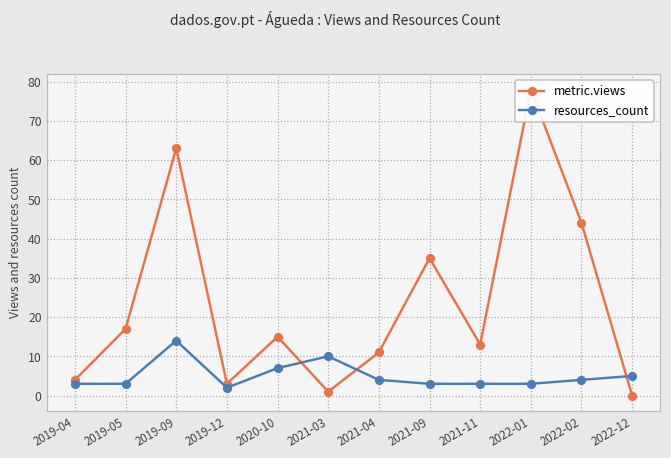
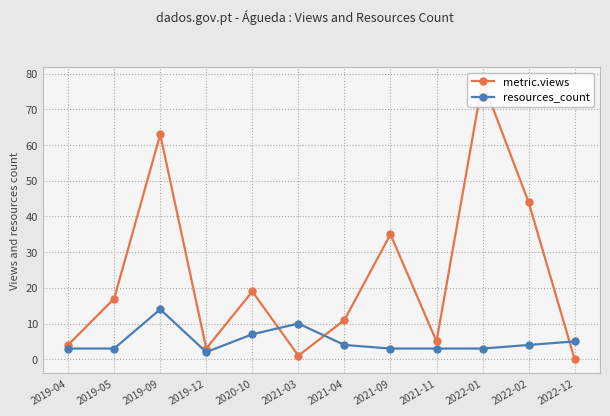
  {
    "metric.views": {
      "2019-04": 4,
      "2019-05": 17,
      "2019-09": 63,
      "2019-12": 3,
-     "2020-10": 15,
+     "2020-10": 19,
      "2021-03": 1,
      "2021-04": 11,
      "2021-09": 35,
-     "2021-11": 13,
+     "2021-11": 5,
      "2022-02": 44,
      "2022-12": 0
    },
    "resources_count": {
      "2019-04": 3,
      "2019-05": 3,
      "2019-09": 14,
      "2019-12": 2,
      "2020-10": 7,
      "2021-03": 10,
      "2021-04": 4,
      "2021-09": 3,
      "2021-11": 3,
      "2022-01": 3,
      "2022-02": 4,
      "2022-12": 5
    }
  }
